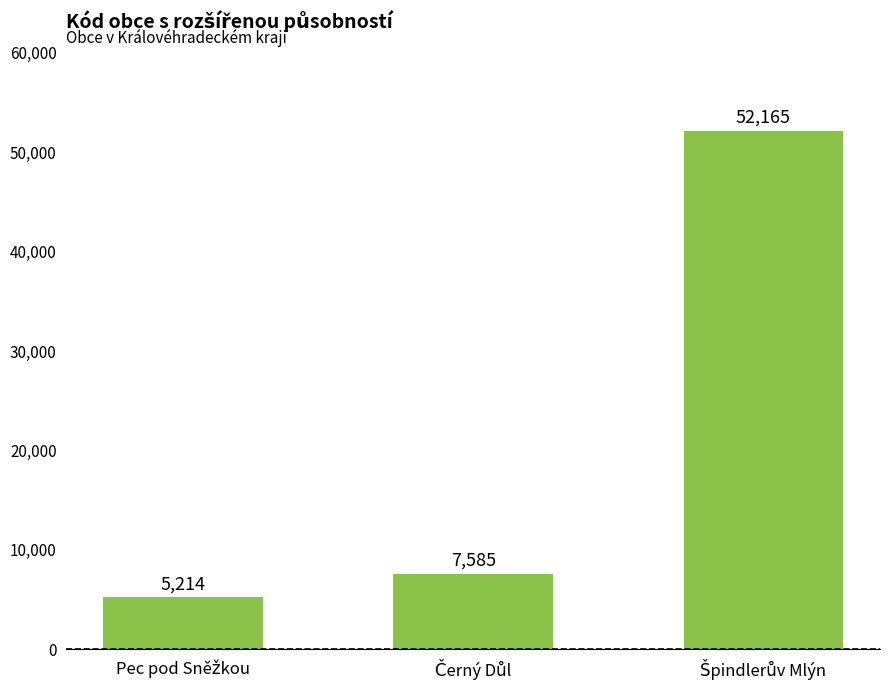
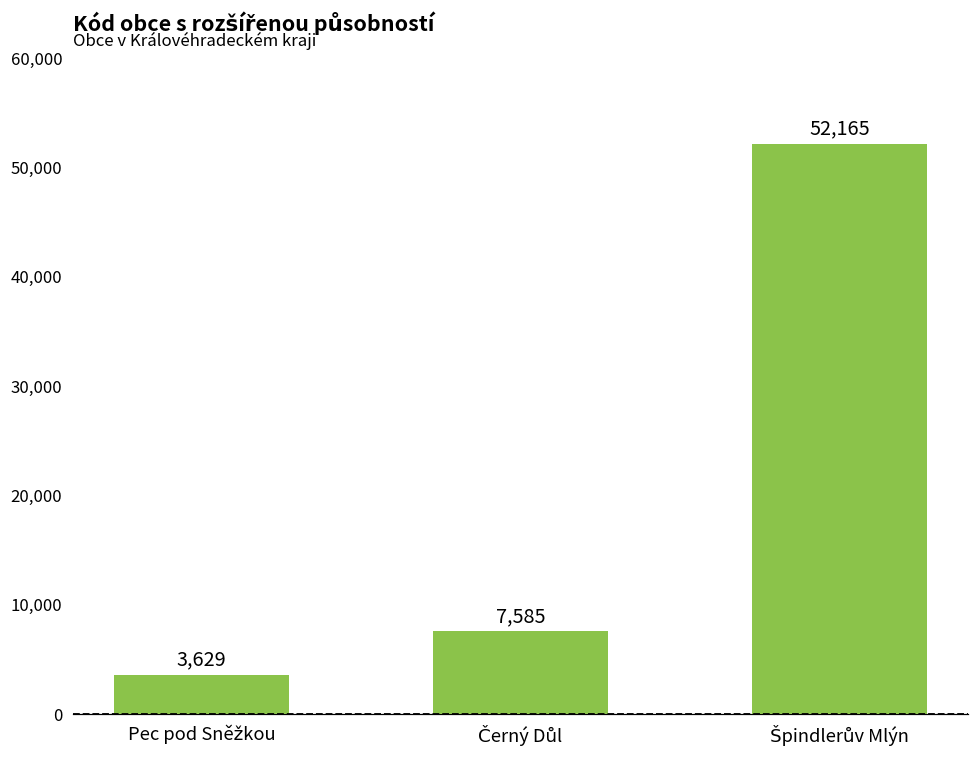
  {
-   "Pec pod Sněžkou": "5,214",
+   "Pec pod Sněžkou": "3,629",
    "Černý Důl": "7,585",
    "Špindlerův Mlýn": "52,165"
  }
